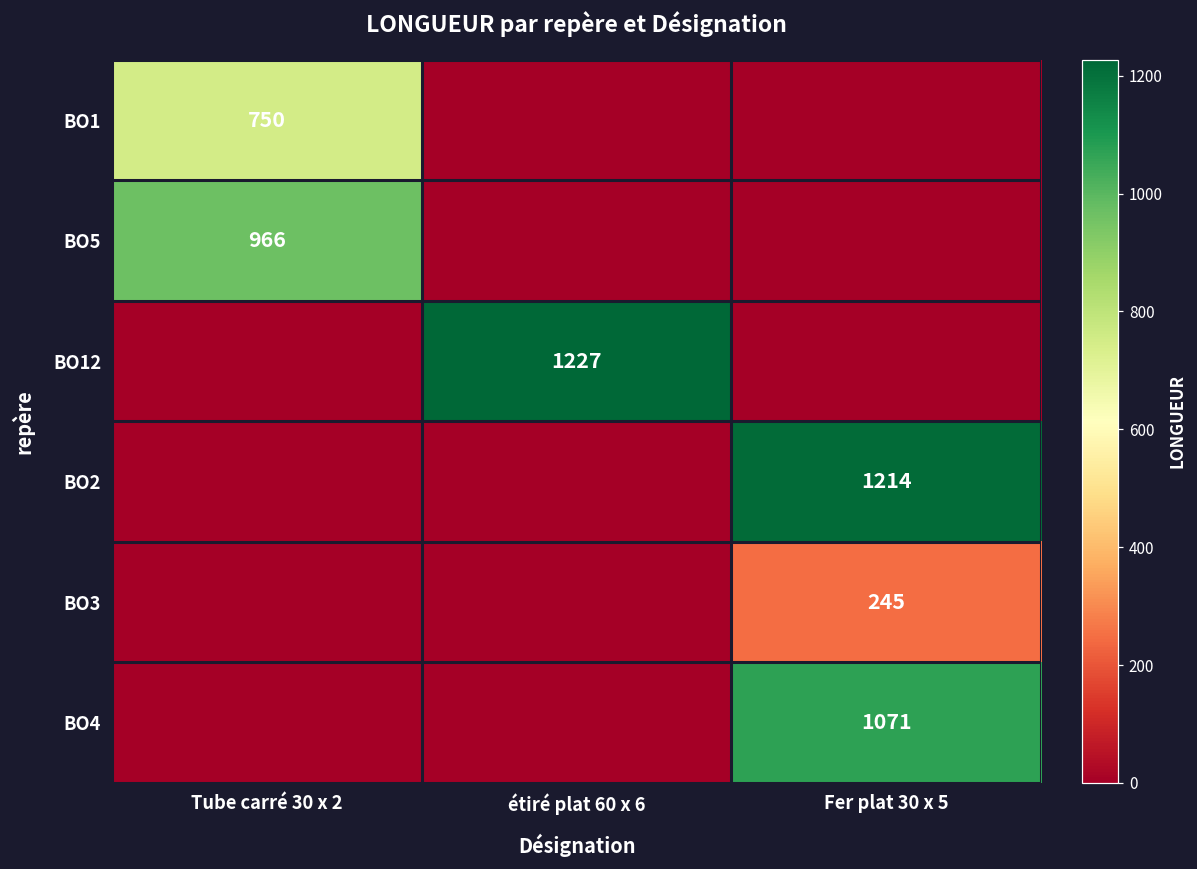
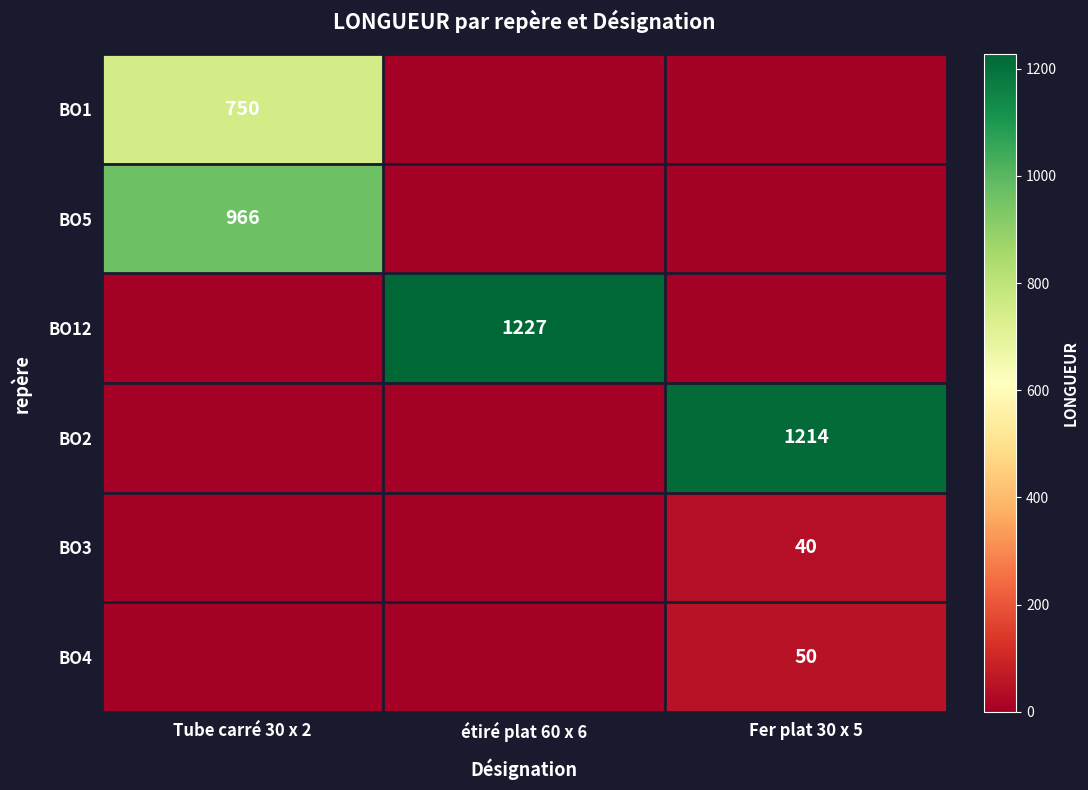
  {
    "BO1": {
      "Tube carré 30 x 2": 750
    },
    "BO5": {
      "Tube carré 30 x 2": 966
    },
    "BO12": {
      "étiré plat 60 x 6": 1227
    },
    "BO2": {
      "Fer plat 30 x 5": 1214
    },
    "BO3": {
-     "Fer plat 30 x 5": 245
+     "Fer plat 30 x 5": 40
    },
    "BO4": {
-     "Fer plat 30 x 5": 1071
+     "Fer plat 30 x 5": 50
    }
  }
